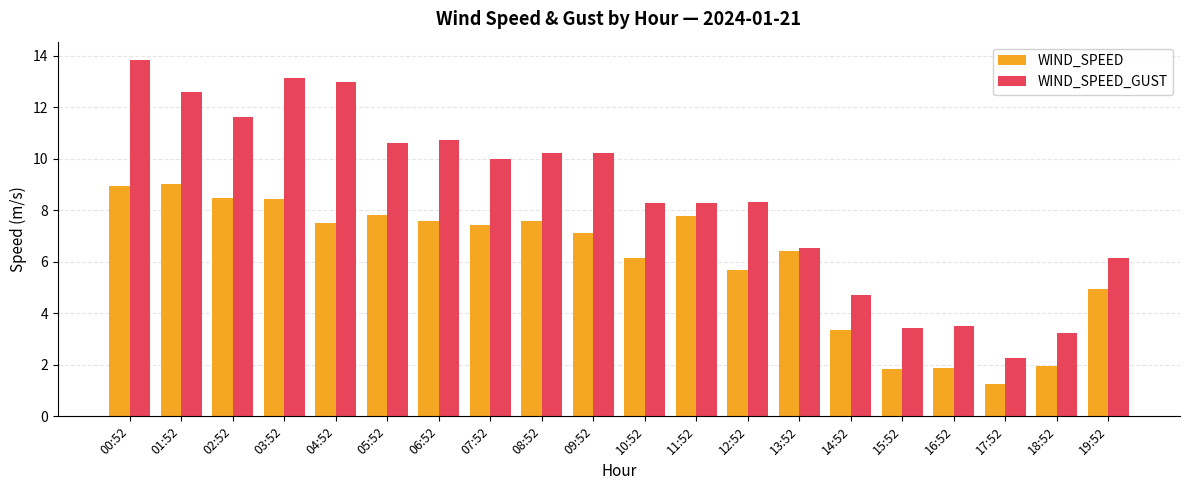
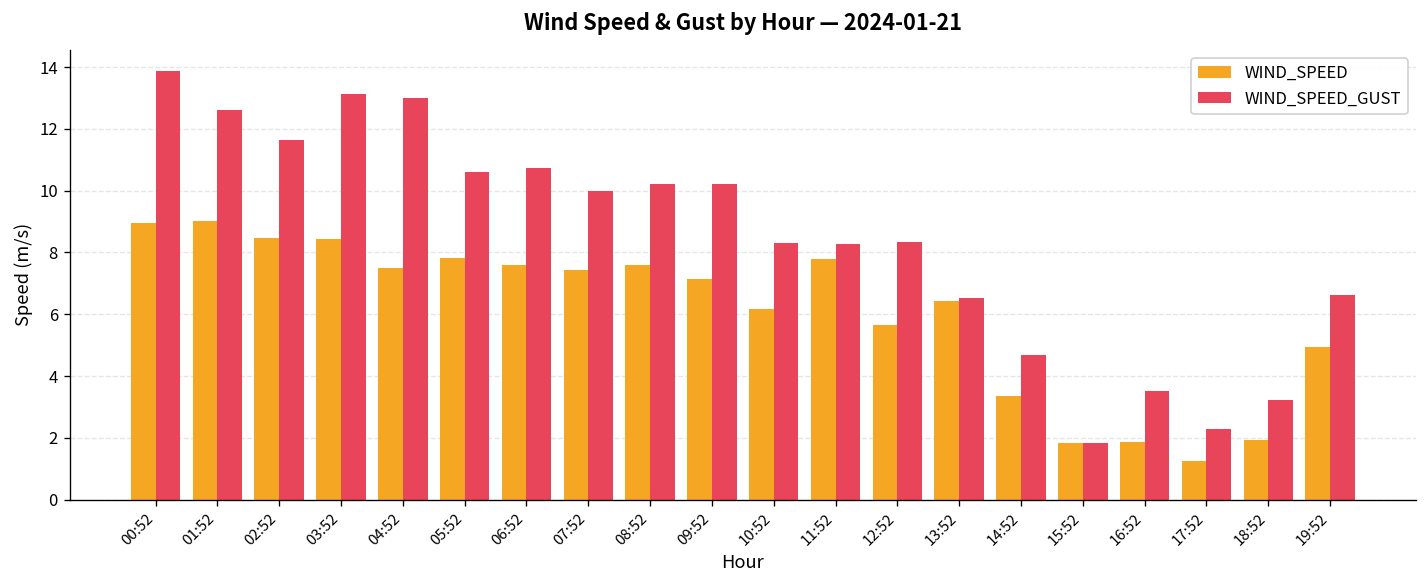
  {
    "WIND_SPEED": {
      "00:52": 8.9,
      "01:52": 9.0,
      "02:52": 8.5,
      "03:52": 8.4,
      "04:52": 7.5,
      "05:52": 7.8,
      "06:52": 7.6,
      "07:52": 7.4,
      "08:52": 7.6,
      "09:52": 7.1,
      "10:52": 6.2,
      "11:52": 7.8,
      "12:52": 5.7,
      "13:52": 6.4,
      "14:52": 3.4,
      "15:52": 1.8,
      "16:52": 1.9,
      "17:52": 1.3,
      "18:52": 1.9,
      "19:52": 4.9
    },
    "WIND_SPEED_GUST": {
      "00:52": 13.9,
      "01:52": 12.6,
      "02:52": 11.6,
      "03:52": 13.1,
      "04:52": 13.0,
      "05:52": 10.6,
      "06:52": 10.8,
      "07:52": 10.0,
      "08:52": 10.2,
      "09:52": 10.2,
      "10:52": 8.3,
      "11:52": 8.3,
      "12:52": 8.3,
      "13:52": 6.5,
      "14:52": 4.7,
-     "15:52": 3.4,
+     "15:52": 1.8,
      "16:52": 3.5,
      "17:52": 2.3,
      "18:52": 3.2,
-     "19:52": 6.2
+     "19:52": 6.6
    }
  }
